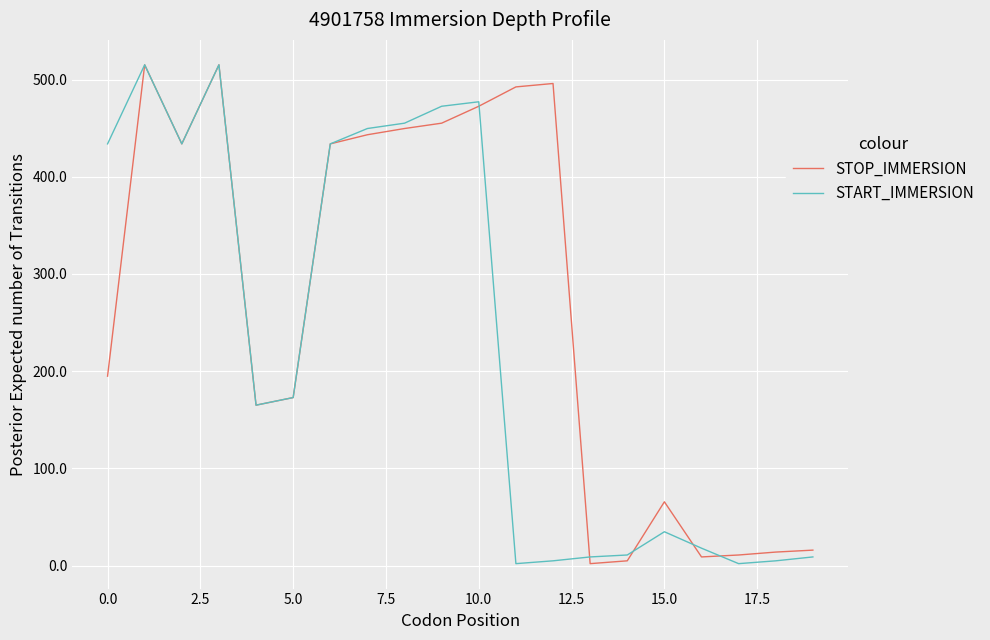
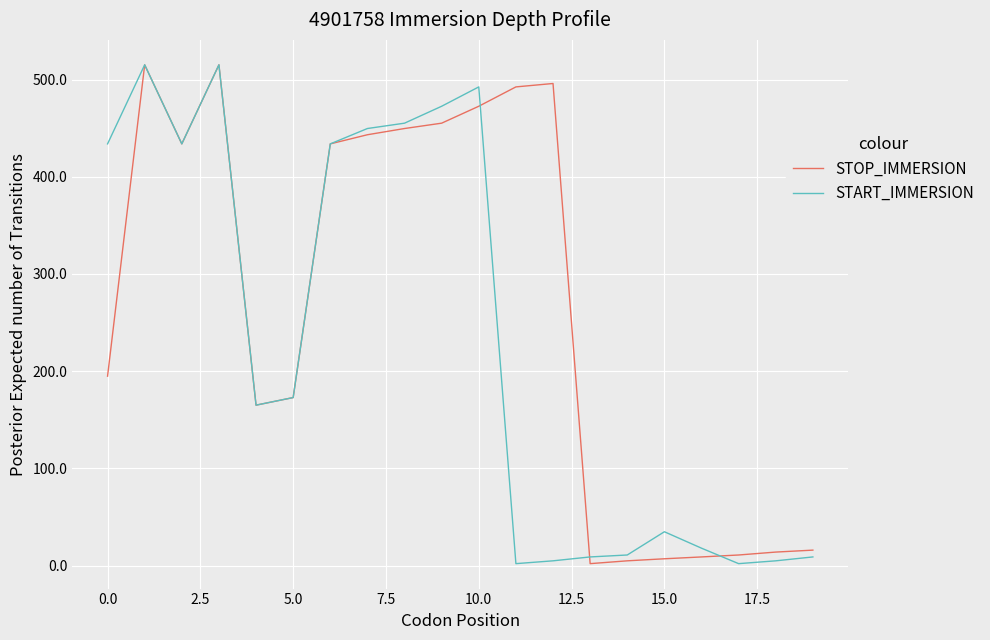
  {
    "STOP_IMMERSION": {
      "0.0": 190,
      "10.0": 470,
-     "15.0": 70
+     "15.0": 10
    },
    "START_IMMERSION": {
      "0.0": 430,
-     "10.0": 480,
+     "10.0": 490,
      "15.0": 30
    }
  }
